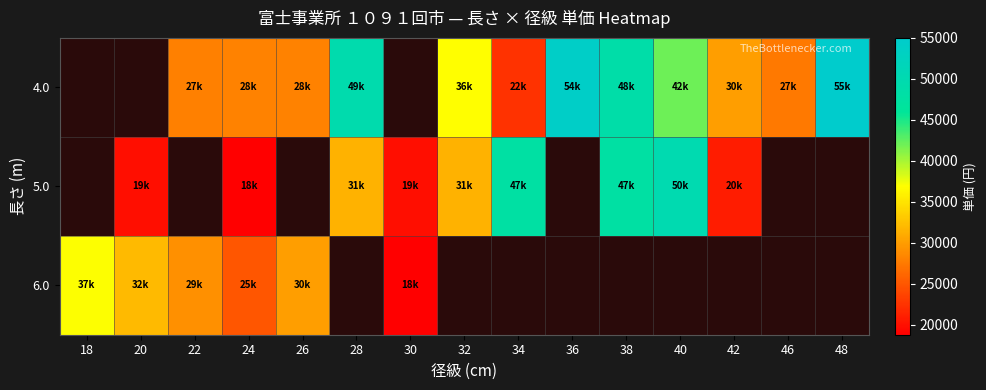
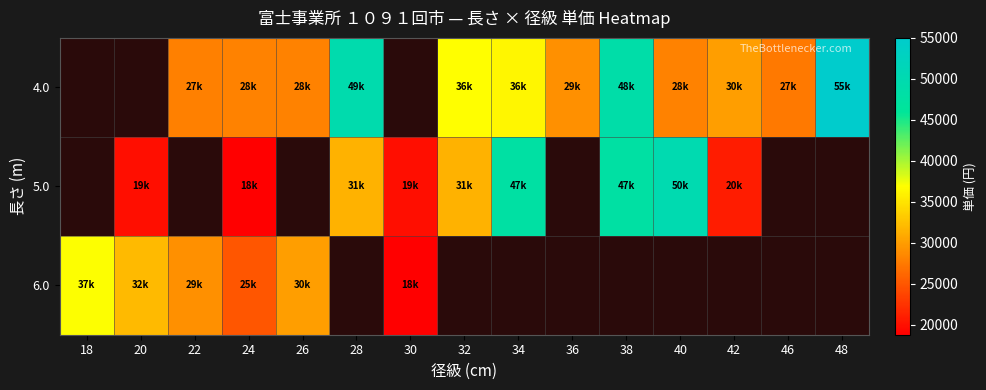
  {
    "4.0": {
      "22": "27k",
      "24": "28k",
      "26": "28k",
      "28": "49k",
      "32": "36k",
-     "34": "22k",
-     "36": "54k",
+     "34": "36k",
+     "36": "29k",
      "38": "48k",
-     "40": "42k",
+     "40": "28k",
      "42": "30k",
      "48": "55k"
    },
    "5.0": {
      "20": "19k",
      "24": "18k",
      "28": "31k",
      "30": "19k",
      "32": "31k",
      "34": "47k",
      "38": "47k",
      "40": "50k",
      "42": "20k"
    },
    "6.0": {
      "18": "37k",
      "20": "32k",
      "22": "29k",
      "24": "25k",
      "26": "30k",
      "30": "18k"
    }
  }
